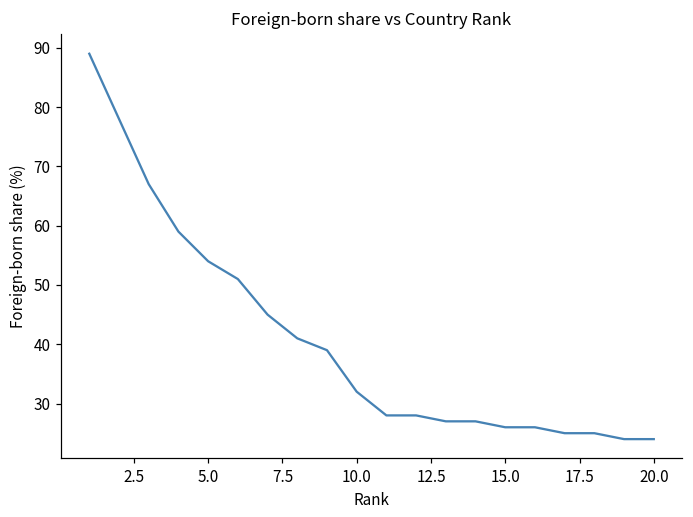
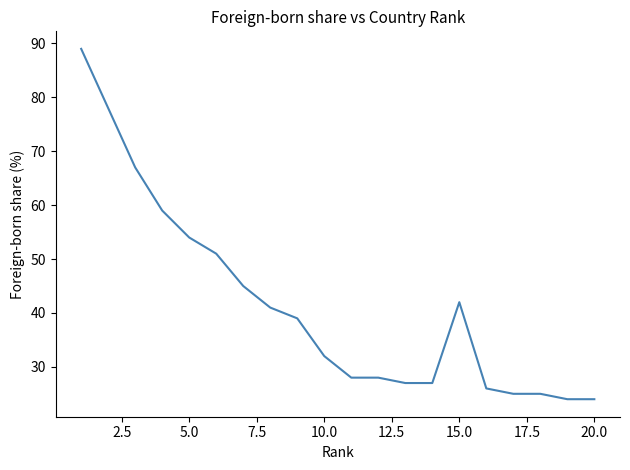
  {
    "5.0": 54,
    "10.0": 32,
-   "15.0": 26,
+   "15.0": 42,
    "20.0": 24
  }
